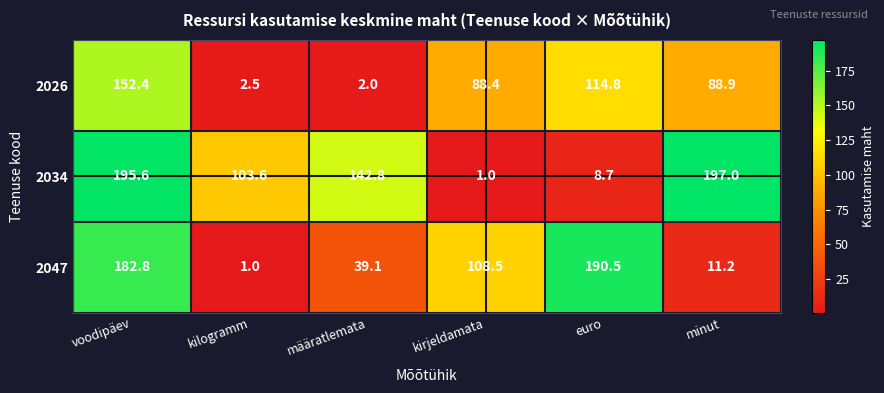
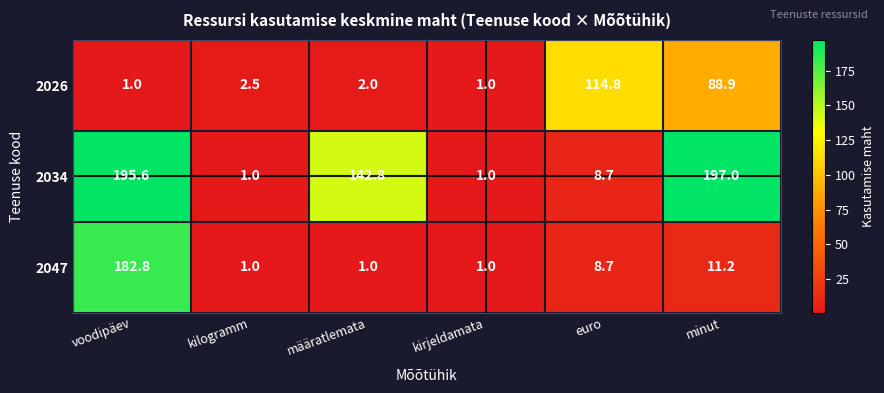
  {
    "2026": {
-     "voodipäev": 152.4,
+     "voodipäev": 1.0,
      "kilogramm": 2.5,
      "määratlemata": 2.0,
-     "kirjeldamata": 88.4,
+     "kirjeldamata": 1.0,
      "euro": 114.8,
      "minut": 88.9
    },
    "2034": {
      "voodipäev": 195.6,
-     "kilogramm": 103.6,
+     "kilogramm": 1.0,
      "määratlemata": 142.8,
      "kirjeldamata": 1.0,
      "euro": 8.7,
      "minut": 197.0
    },
    "2047": {
      "voodipäev": 182.8,
      "kilogramm": 1.0,
-     "määratlemata": 39.1,
-     "kirjeldamata": 108.5,
-     "euro": 190.5,
+     "määratlemata": 1.0,
+     "kirjeldamata": 1.0,
+     "euro": 8.7,
      "minut": 11.2
    }
  }
